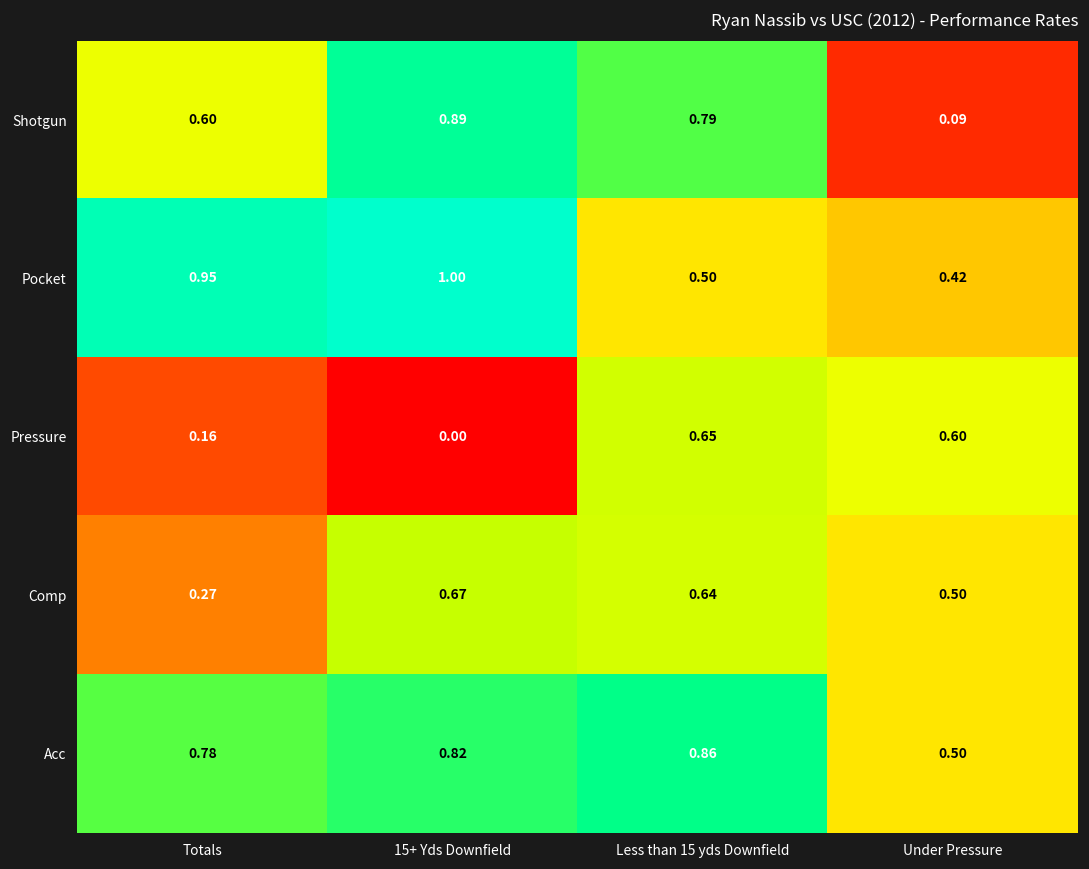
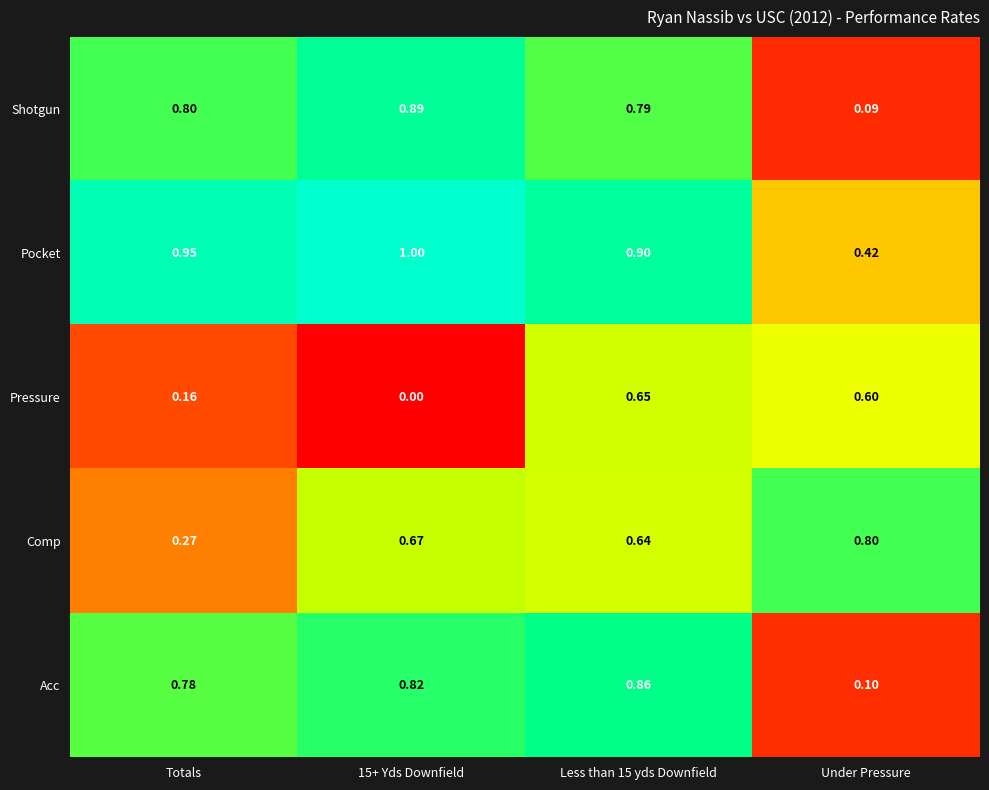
  {
    "Shotgun": {
-     "Totals": 0.60,
+     "Totals": 0.80,
      "15+ Yds Downfield": 0.89,
      "Less than 15 yds Downfield": 0.79,
      "Under Pressure": 0.09
    },
    "Pocket": {
      "Totals": 0.95,
      "15+ Yds Downfield": 1.00,
-     "Less than 15 yds Downfield": 0.50,
+     "Less than 15 yds Downfield": 0.90,
      "Under Pressure": 0.42
    },
    "Pressure": {
      "Totals": 0.16,
      "15+ Yds Downfield": 0.00,
      "Less than 15 yds Downfield": 0.65,
      "Under Pressure": 0.60
    },
    "Comp": {
      "Totals": 0.27,
      "15+ Yds Downfield": 0.67,
      "Less than 15 yds Downfield": 0.64,
-     "Under Pressure": 0.50
+     "Under Pressure": 0.80
    },
    "Acc": {
      "Totals": 0.78,
      "15+ Yds Downfield": 0.82,
      "Less than 15 yds Downfield": 0.86,
-     "Under Pressure": 0.50
+     "Under Pressure": 0.10
    }
  }
